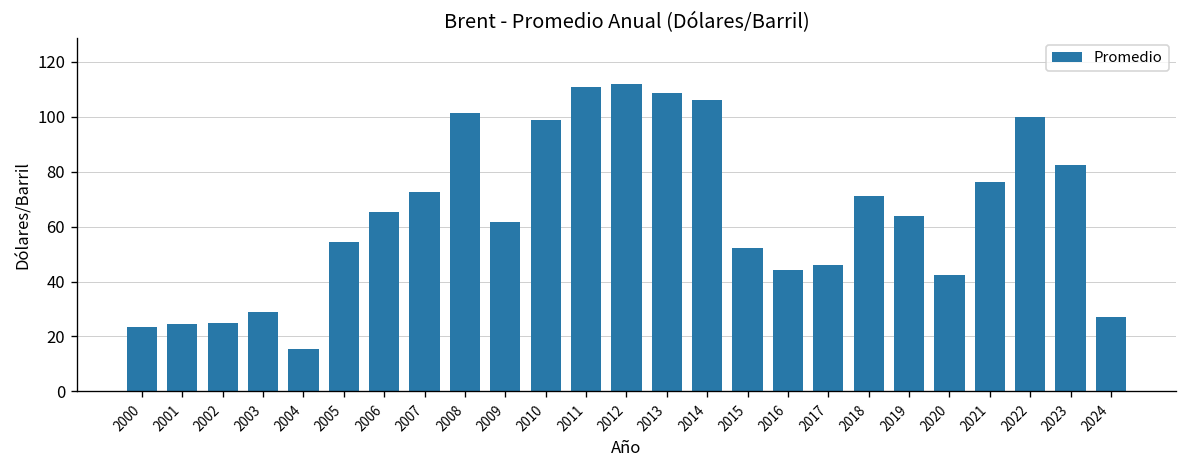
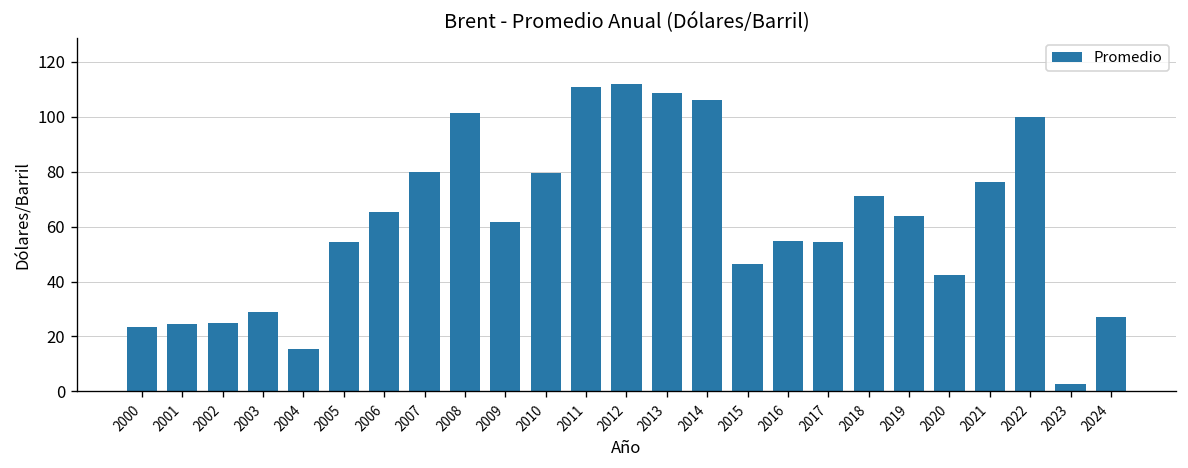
  {
    "2000": 24,
    "2001": 24,
    "2002": 25,
    "2003": 29,
    "2004": 16,
    "2005": 54,
    "2006": 65,
-   "2007": 73,
+   "2007": 80,
    "2008": 101,
    "2009": 62,
-   "2010": 99,
+   "2010": 80,
    "2011": 111,
    "2012": 112,
    "2013": 109,
    "2014": 106,
-   "2015": 52,
-   "2016": 44,
-   "2017": 46,
+   "2015": 46,
+   "2016": 55,
+   "2017": 54,
    "2018": 71,
    "2019": 64,
    "2020": 42,
    "2021": 76,
    "2022": 100,
-   "2023": 83,
+   "2023": 3,
    "2024": 27
  }
